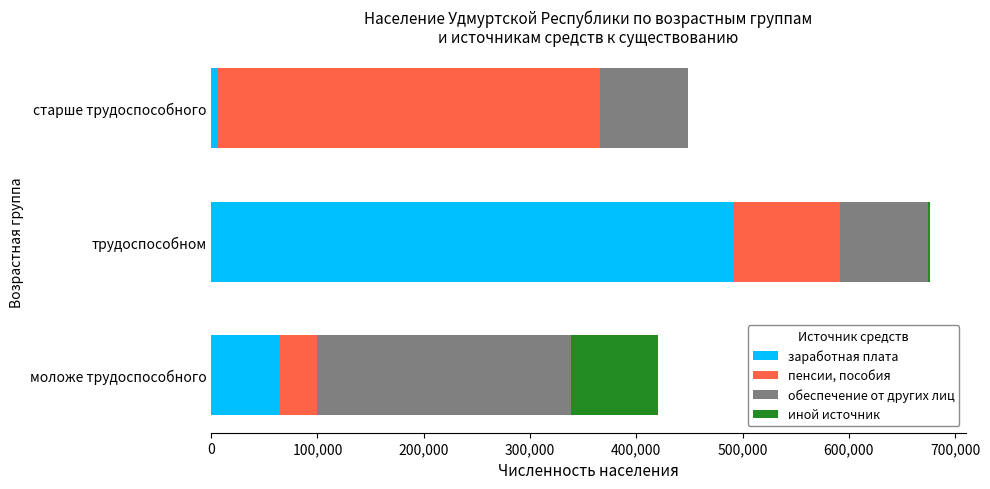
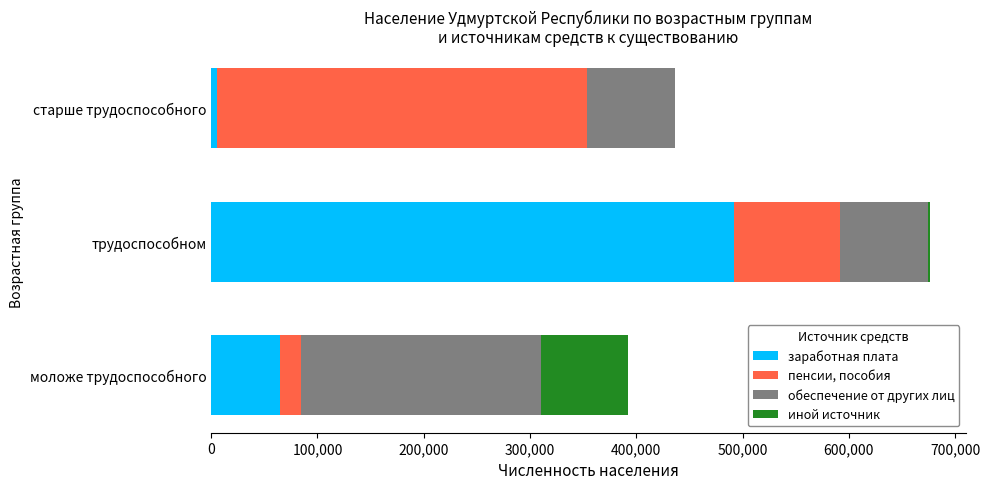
  {
    "заработная плата": {
      "старше трудоспособного": "6,000",
      "трудоспособном": "492,000",
      "моложе трудоспособного": "65,000"
    },
    "пенсии, пособия": {
-     "старше трудоспособного": "360,000",
+     "старше трудоспособного": "348,000",
      "трудоспособном": "100,000",
-     "моложе трудоспособного": "34,000"
+     "моложе трудоспособного": "20,000"
    },
    "обеспечение от других лиц": {
      "старше трудоспособного": "83,000",
      "трудоспособном": "82,000",
-     "моложе трудоспособного": "239,000"
+     "моложе трудоспособного": "226,000"
    },
    "иной источник": {
      "моложе трудоспособного": "82,000"
    }
  }
